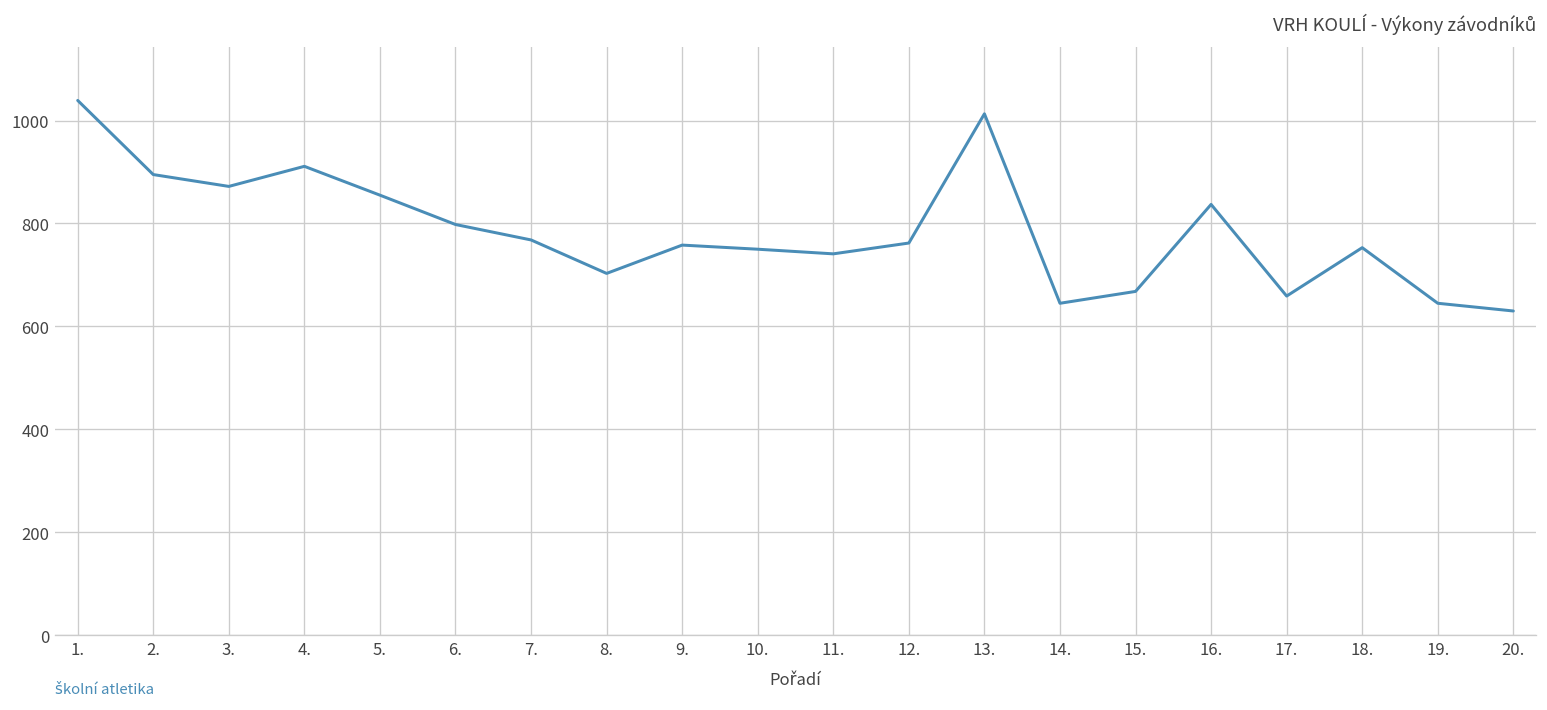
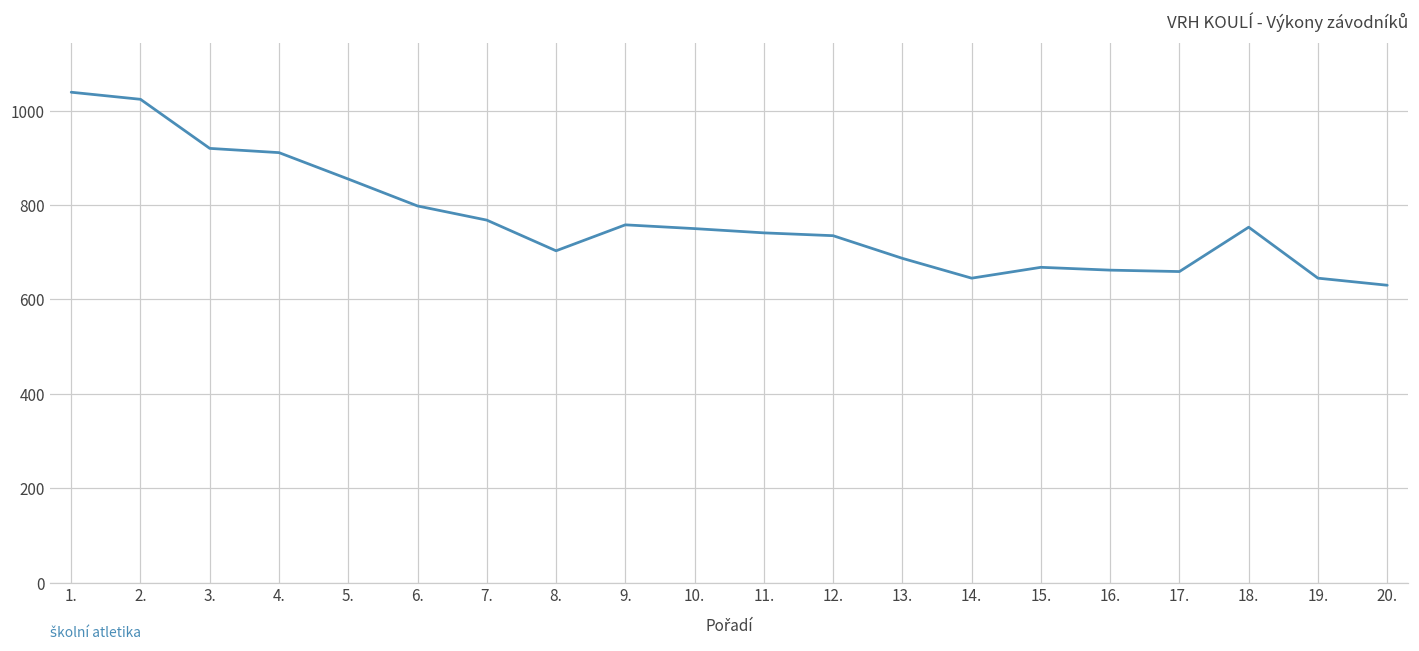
  {
    "1.": 1040,
-   "2.": 900,
-   "3.": 870,
+   "2.": 1020,
+   "3.": 920,
    "4.": 910,
    "5.": 860,
    "6.": 800,
    "7.": 770,
    "8.": 700,
    "9.": 760,
    "10.": 750,
    "11.": 740,
-   "12.": 760,
-   "13.": 1010,
+   "12.": 740,
+   "13.": 690,
    "14.": 650,
    "15.": 670,
-   "16.": 840,
+   "16.": 660,
    "17.": 660,
    "18.": 750,
    "19.": 650,
    "20.": 630
  }
